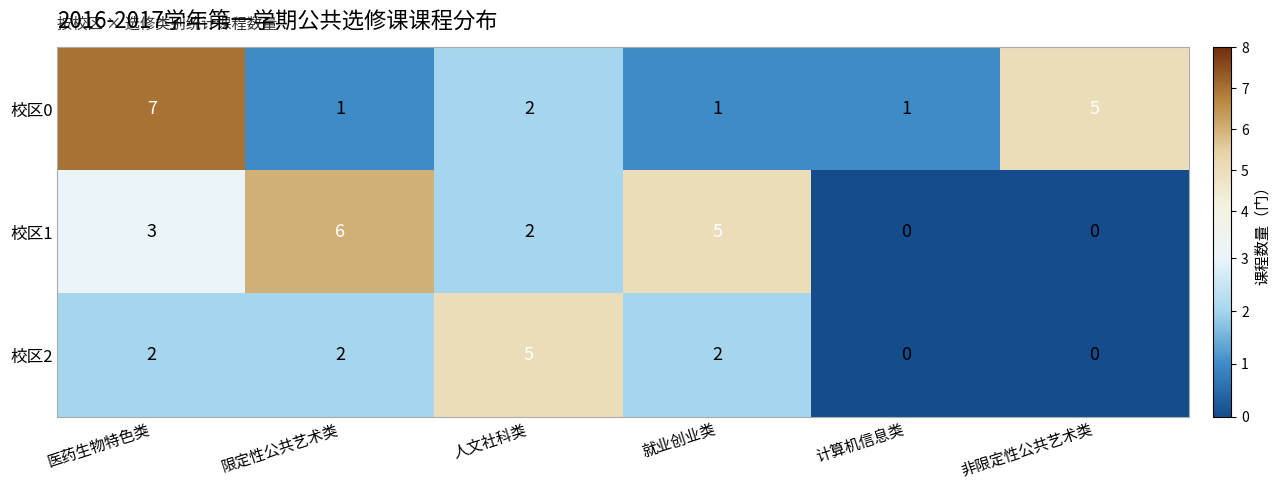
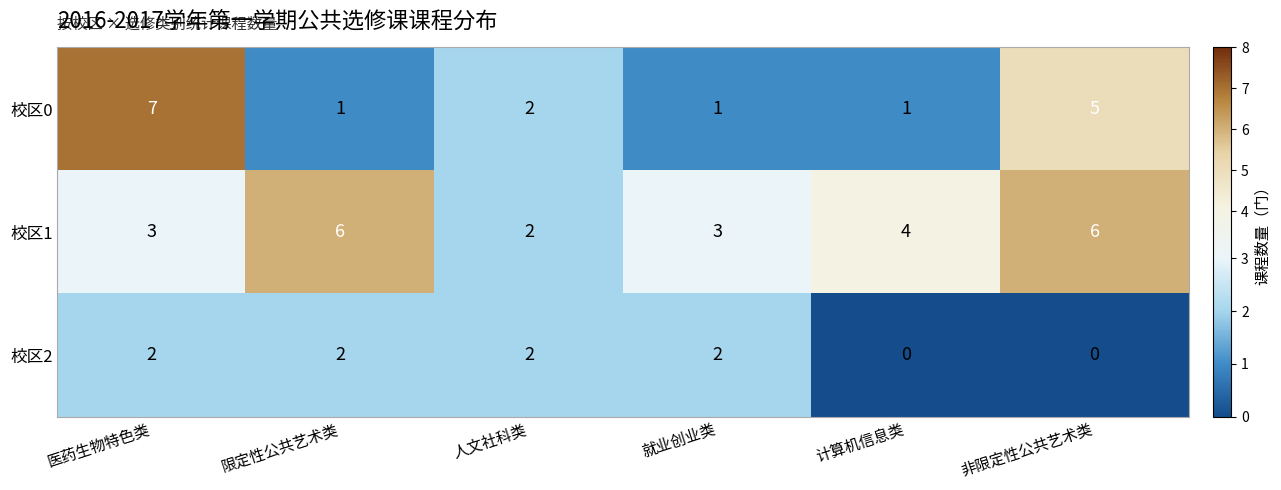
  {
    "校区0": {
      "医药生物特色类": 7,
      "限定性公共艺术类": 1,
      "人文社科类": 2,
      "就业创业类": 1,
      "计算机信息类": 1,
      "非限定性公共艺术类": 5
    },
    "校区1": {
      "医药生物特色类": 3,
      "限定性公共艺术类": 6,
      "人文社科类": 2,
-     "就业创业类": 5,
-     "计算机信息类": 0,
-     "非限定性公共艺术类": 0
+     "就业创业类": 3,
+     "计算机信息类": 4,
+     "非限定性公共艺术类": 6
    },
    "校区2": {
      "医药生物特色类": 2,
      "限定性公共艺术类": 2,
-     "人文社科类": 5,
+     "人文社科类": 2,
      "就业创业类": 2,
      "计算机信息类": 0,
      "非限定性公共艺术类": 0
    }
  }
